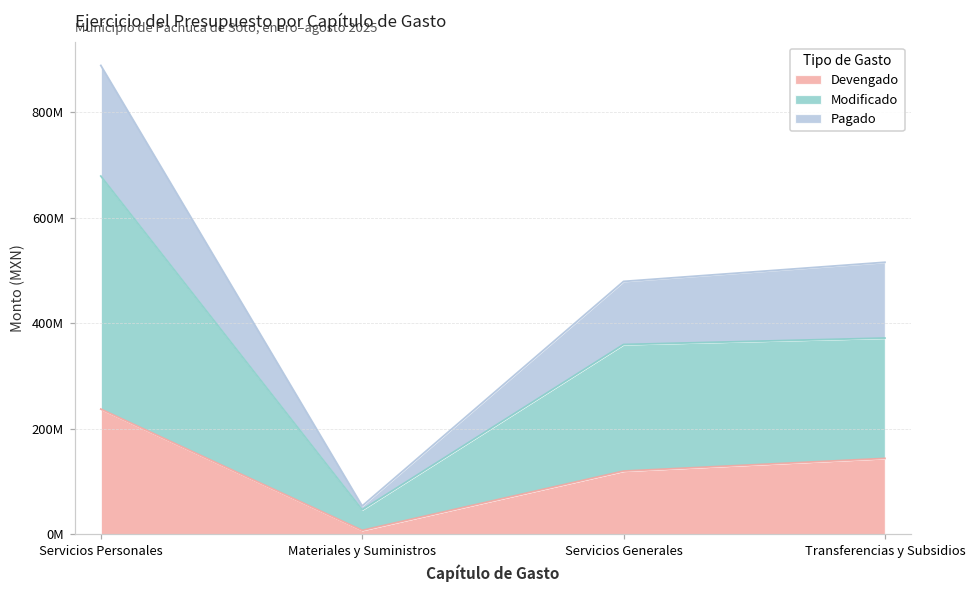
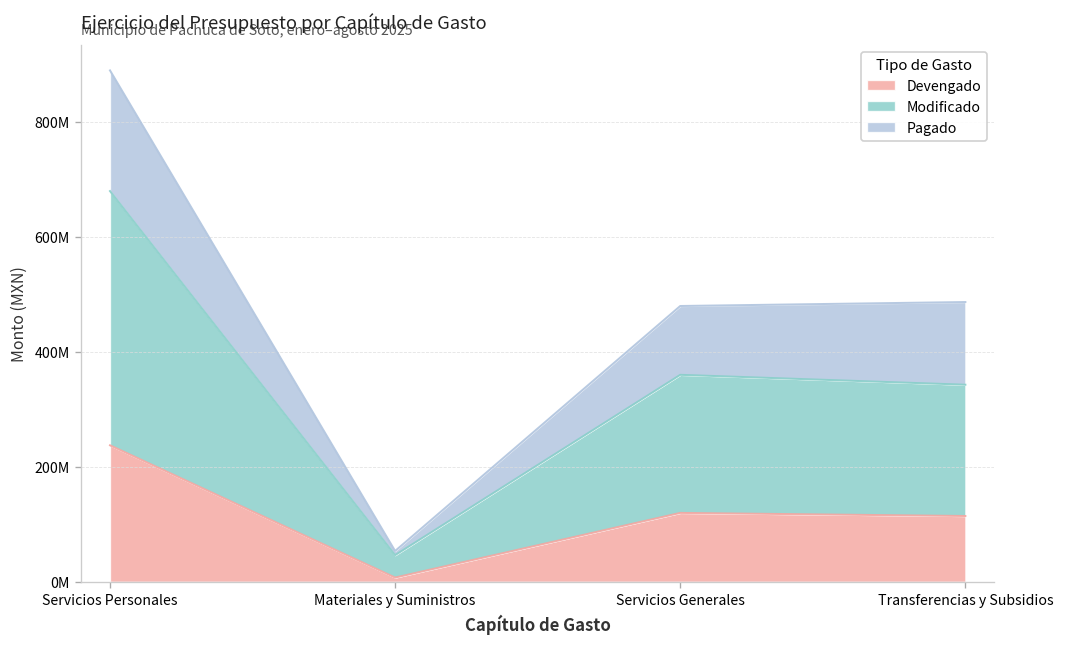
  {
    "Devengado": {
      "Servicios Personales": 240000000,
      "Materiales y Suministros": 10000000,
      "Servicios Generales": 120000000,
-     "Transferencias y Subsidios": 140000000
+     "Transferencias y Subsidios": 110000000
    }
  }
